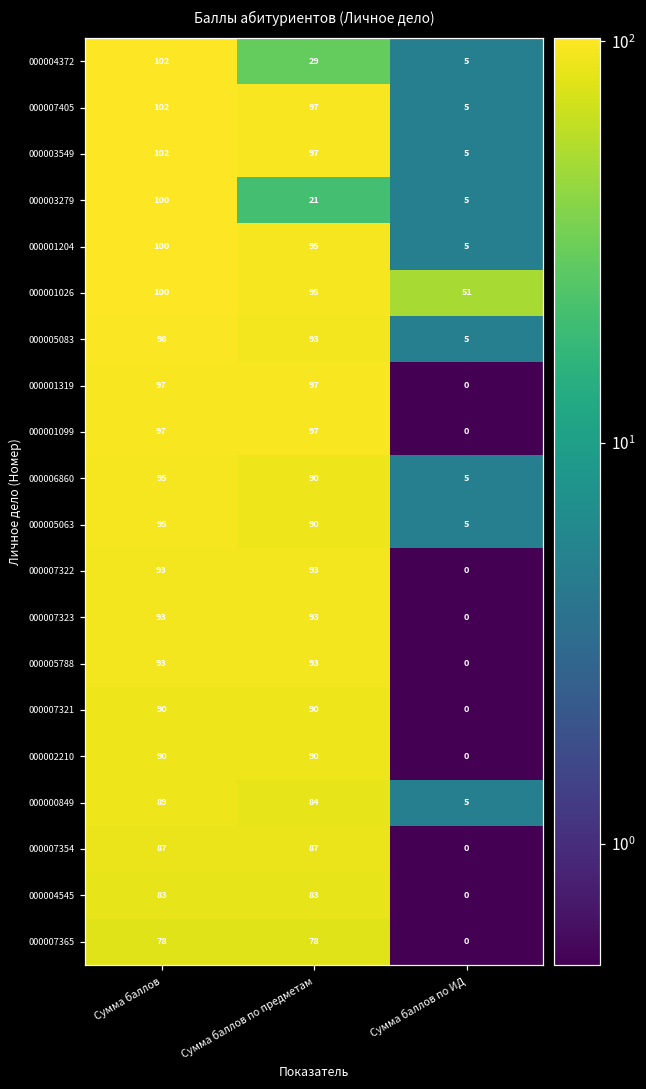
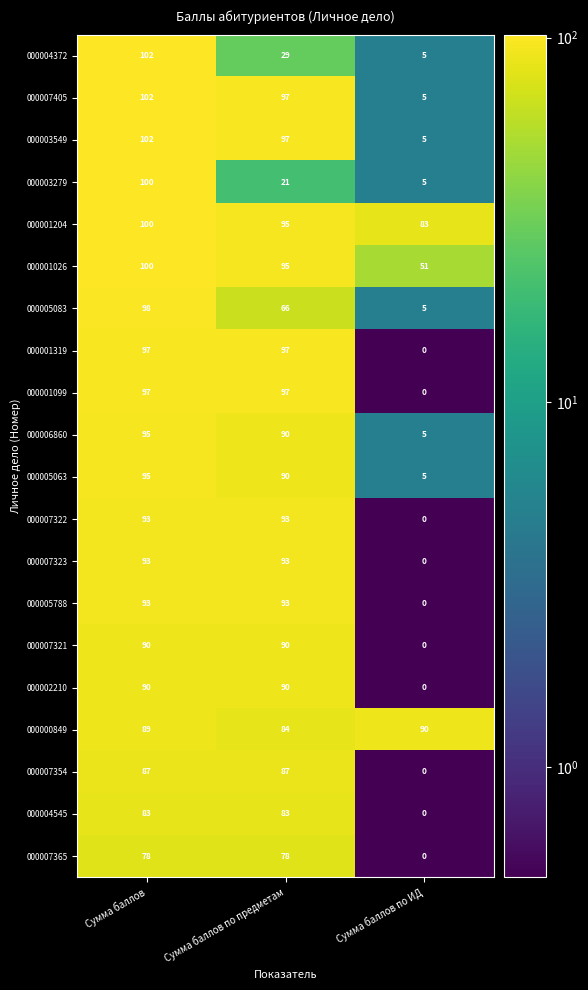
  {
    "000004372": {
      "Сумма баллов": 102,
      "Сумма баллов по предметам": 29,
      "Сумма баллов по ИД": 5
    },
    "000007405": {
      "Сумма баллов": 102,
      "Сумма баллов по предметам": 97,
      "Сумма баллов по ИД": 5
    },
    "000003549": {
      "Сумма баллов": 102,
      "Сумма баллов по предметам": 97,
      "Сумма баллов по ИД": 5
    },
    "000003279": {
      "Сумма баллов": 100,
      "Сумма баллов по предметам": 21,
      "Сумма баллов по ИД": 5
    },
    "000001204": {
      "Сумма баллов": 100,
      "Сумма баллов по предметам": 95,
-     "Сумма баллов по ИД": 5
+     "Сумма баллов по ИД": 83
    },
    "000001026": {
      "Сумма баллов": 100,
      "Сумма баллов по предметам": 95,
      "Сумма баллов по ИД": 51
    },
    "000005083": {
      "Сумма баллов": 98,
-     "Сумма баллов по предметам": 93,
+     "Сумма баллов по предметам": 66,
      "Сумма баллов по ИД": 5
    },
    "000001319": {
      "Сумма баллов": 97,
      "Сумма баллов по предметам": 97,
      "Сумма баллов по ИД": 0
    },
    "000001099": {
      "Сумма баллов": 97,
      "Сумма баллов по предметам": 97,
      "Сумма баллов по ИД": 0
    },
    "000006860": {
      "Сумма баллов": 95,
      "Сумма баллов по предметам": 90,
      "Сумма баллов по ИД": 5
    },
    "000005063": {
      "Сумма баллов": 95,
      "Сумма баллов по предметам": 90,
      "Сумма баллов по ИД": 5
    },
    "000007322": {
      "Сумма баллов": 93,
      "Сумма баллов по предметам": 93,
      "Сумма баллов по ИД": 0
    },
    "000007323": {
      "Сумма баллов": 93,
      "Сумма баллов по предметам": 93,
      "Сумма баллов по ИД": 0
    },
    "000005788": {
      "Сумма баллов": 93,
      "Сумма баллов по предметам": 93,
      "Сумма баллов по ИД": 0
    },
    "000007321": {
      "Сумма баллов": 90,
      "Сумма баллов по предметам": 90,
      "Сумма баллов по ИД": 0
    },
    "000002210": {
      "Сумма баллов": 90,
      "Сумма баллов по предметам": 90,
      "Сумма баллов по ИД": 0
    },
    "000000849": {
      "Сумма баллов": 89,
      "Сумма баллов по предметам": 84,
-     "Сумма баллов по ИД": 5
+     "Сумма баллов по ИД": 90
    },
    "000007354": {
      "Сумма баллов": 87,
      "Сумма баллов по предметам": 87,
      "Сумма баллов по ИД": 0
    },
    "000004545": {
      "Сумма баллов": 83,
      "Сумма баллов по предметам": 83,
      "Сумма баллов по ИД": 0
    },
    "000007365": {
      "Сумма баллов": 78,
      "Сумма баллов по предметам": 78,
      "Сумма баллов по ИД": 0
    }
  }
